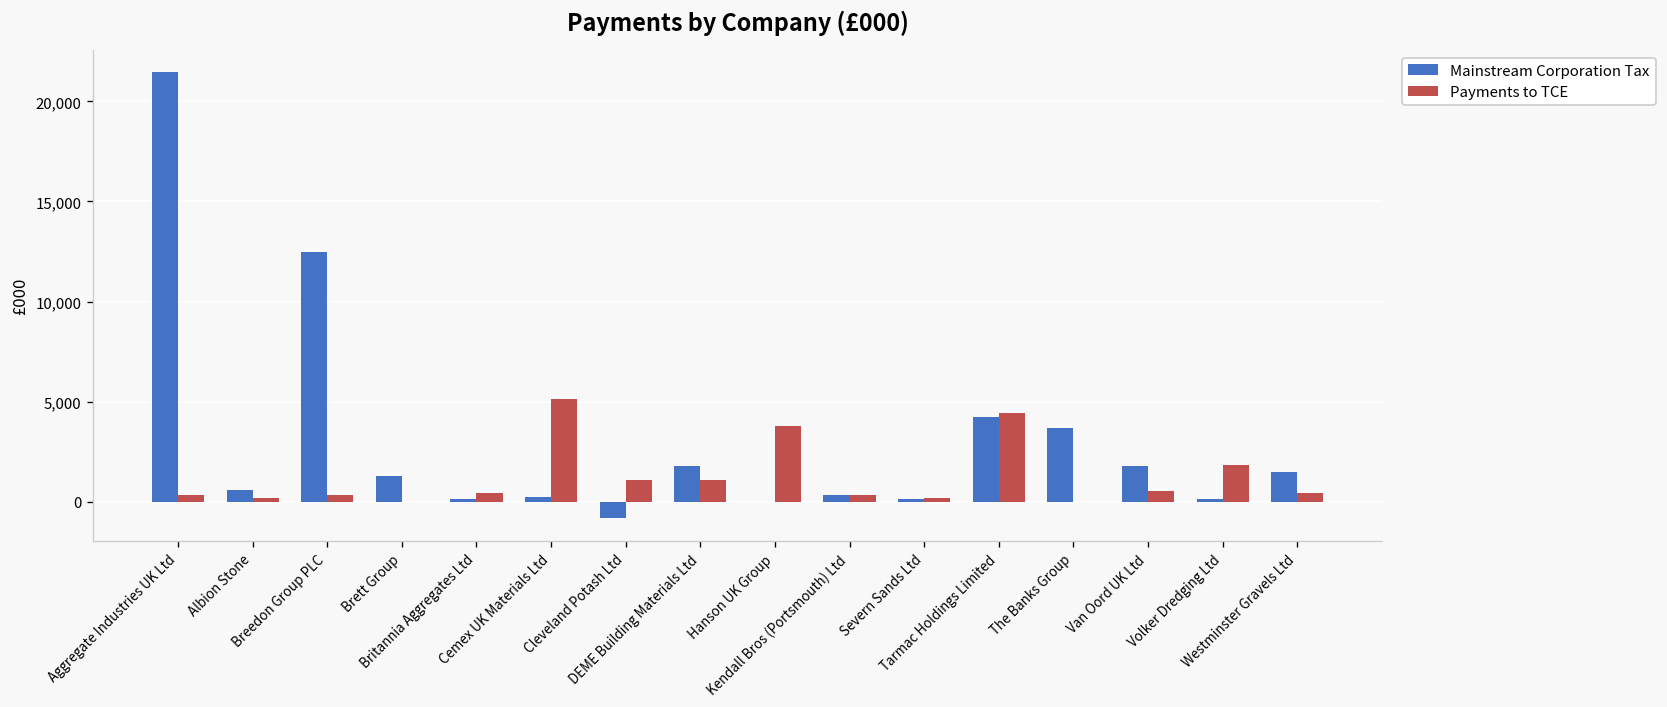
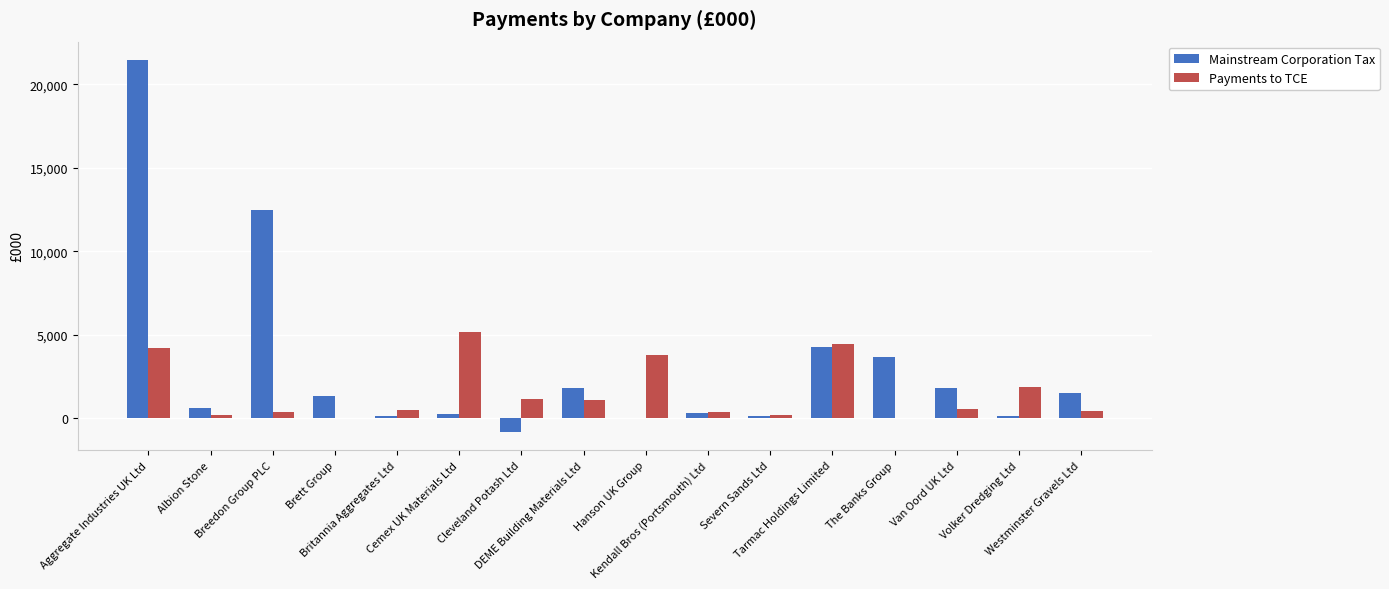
  {
    "Mainstream Corporation Tax": {
      "Aggregate Industries UK Ltd": "21,400",
      "Albion Stone": "600",
      "Breedon Group PLC": "12,500",
      "Brett Group": "1,300",
      "Cemex UK Materials Ltd": "300",
      "Cleveland Potash Ltd": "-800",
      "DEME Building Materials Ltd": "1,800",
      "Hanson UK Group": "0",
      "Kendall Bros (Portsmouth) Ltd": "300",
      "Tarmac Holdings Limited": "4,300",
      "The Banks Group": "3,700",
      "Van Oord UK Ltd": "1,800",
      "Westminster Gravels Ltd": "1,500"
    },
    "Payments to TCE": {
-     "Aggregate Industries UK Ltd": "300",
+     "Aggregate Industries UK Ltd": "4,200",
      "Albion Stone": "200",
      "Breedon Group PLC": "300",
      "Brett Group": "0",
      "Britannia Aggregates Ltd": "500",
      "Cemex UK Materials Ltd": "5,100",
      "Cleveland Potash Ltd": "1,100",
      "DEME Building Materials Ltd": "1,100",
      "Hanson UK Group": "3,800",
      "Kendall Bros (Portsmouth) Ltd": "400",
      "Severn Sands Ltd": "200",
      "Tarmac Holdings Limited": "4,400",
      "The Banks Group": "0",
      "Van Oord UK Ltd": "500",
      "Volker Dredging Ltd": "1,900",
      "Westminster Gravels Ltd": "400"
    }
  }
